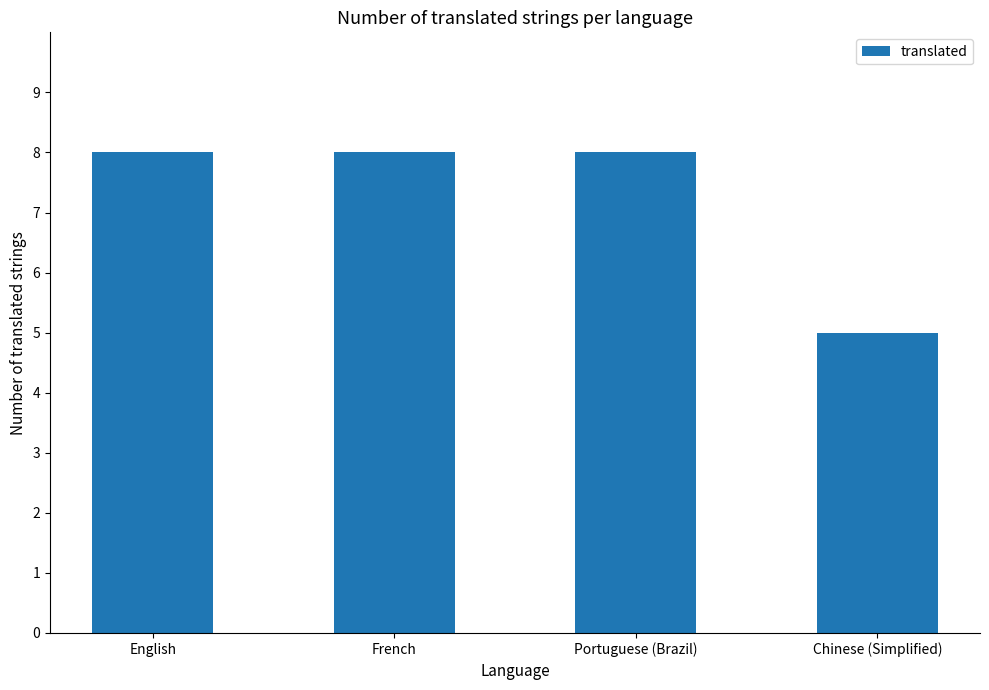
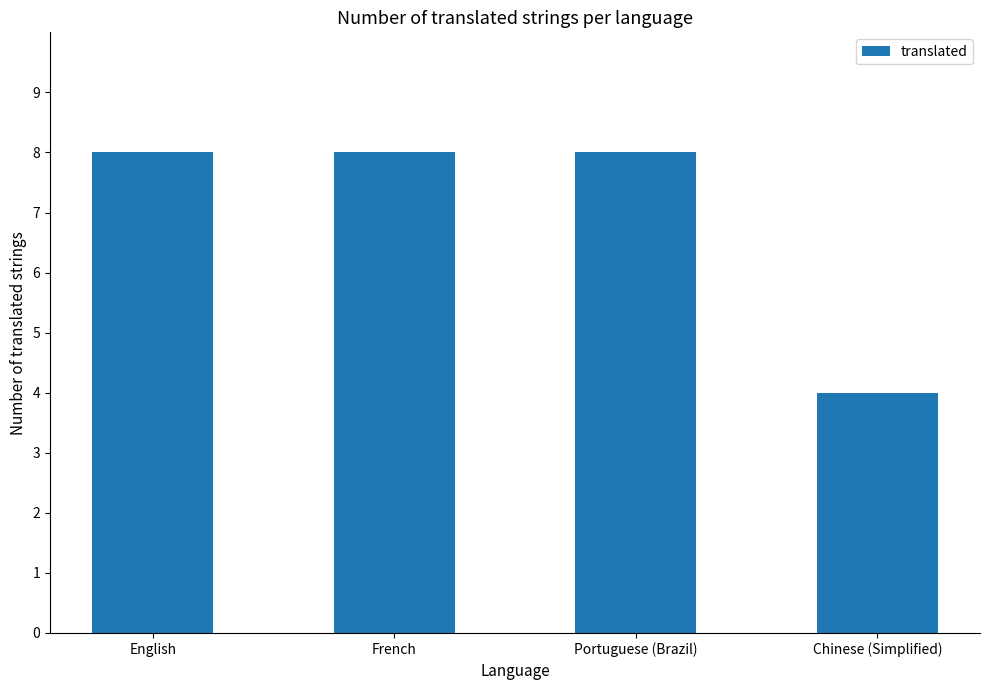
  {
    "English": 8,
    "French": 8,
    "Portuguese (Brazil)": 8,
-   "Chinese (Simplified)": 5
+   "Chinese (Simplified)": 4
  }
